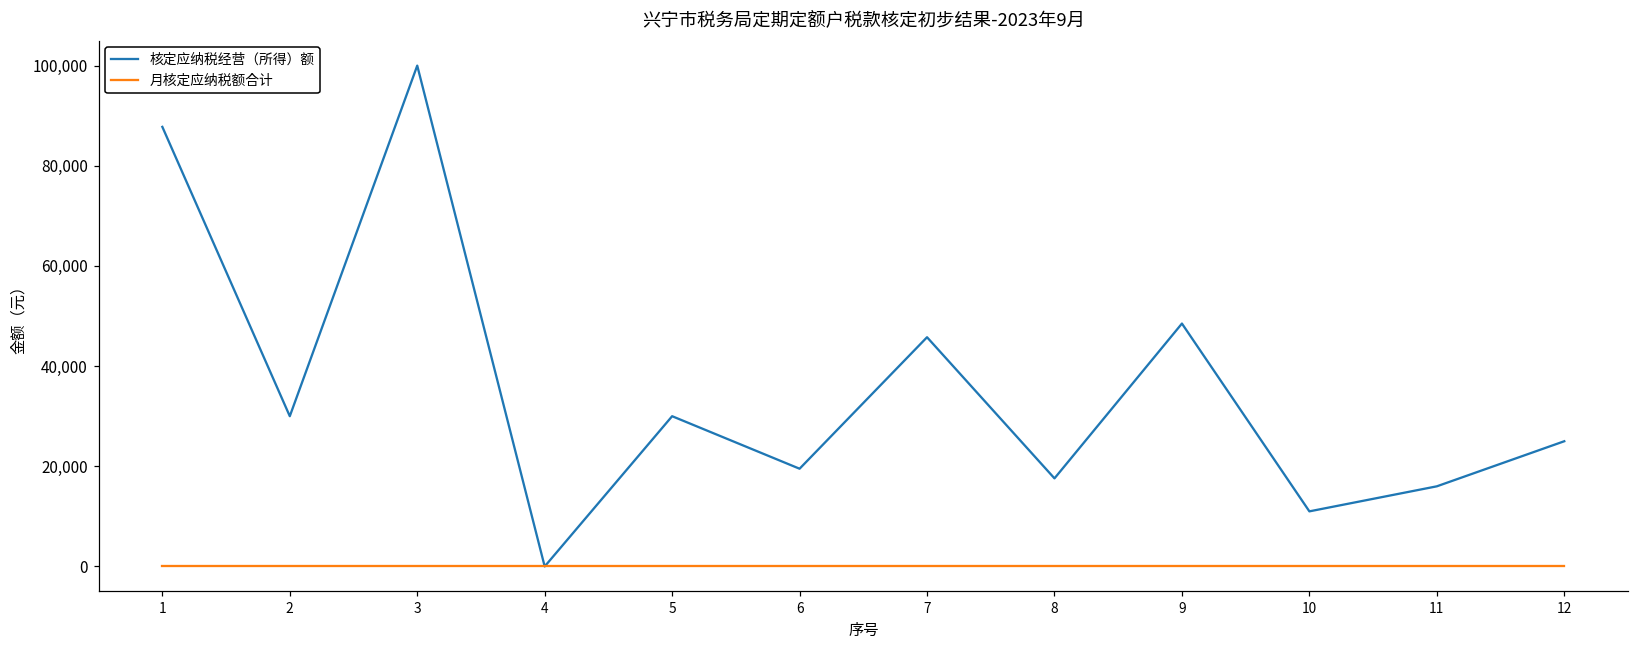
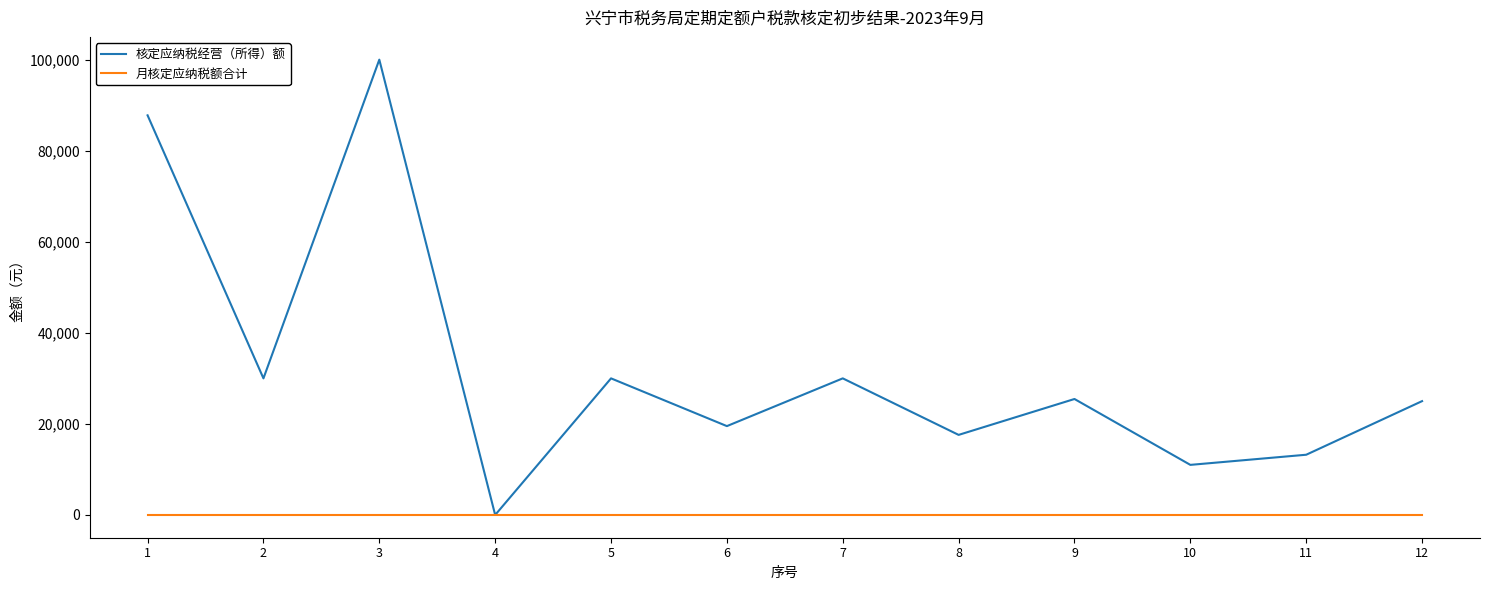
  {
    "核定应纳税经营（所得）额": {
      "1": "88,000",
      "2": "30,000",
      "3": "100,000",
      "5": "30,000",
      "6": "20,000",
-     "7": "46,000",
+     "7": "30,000",
      "8": "18,000",
-     "9": "49,000",
+     "9": "25,000",
      "10": "11,000",
-     "11": "16,000",
+     "11": "13,000",
      "12": "25,000"
    },
    "月核定应纳税额合计": {
      "1": "0",
      "2": "0",
      "3": "0",
      "5": "0",
      "6": "0",
      "7": "0",
      "8": "0",
      "9": "0",
      "10": "0",
      "11": "0",
      "12": "0"
    }
  }
